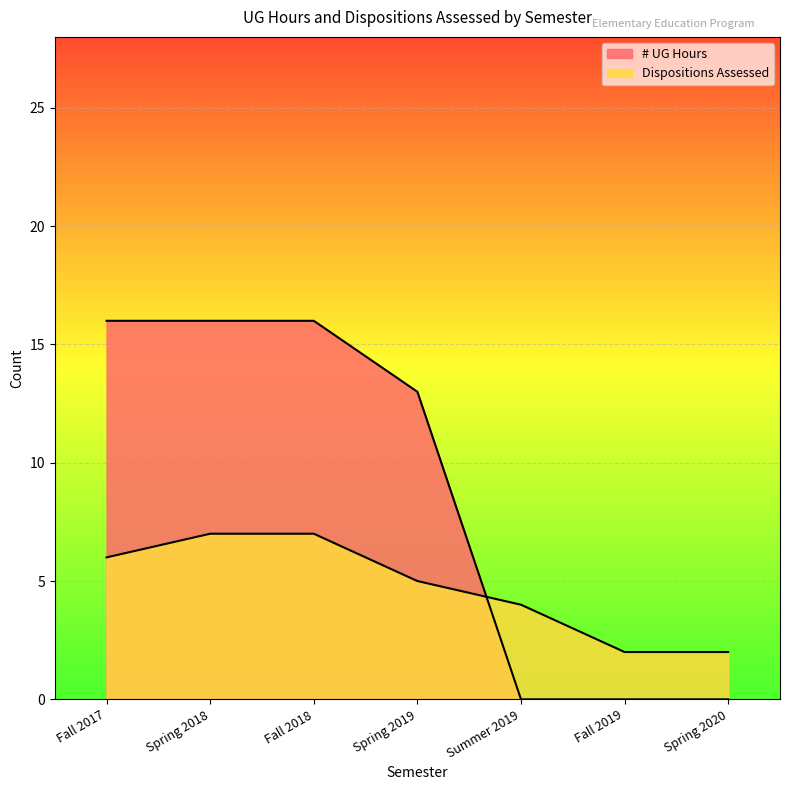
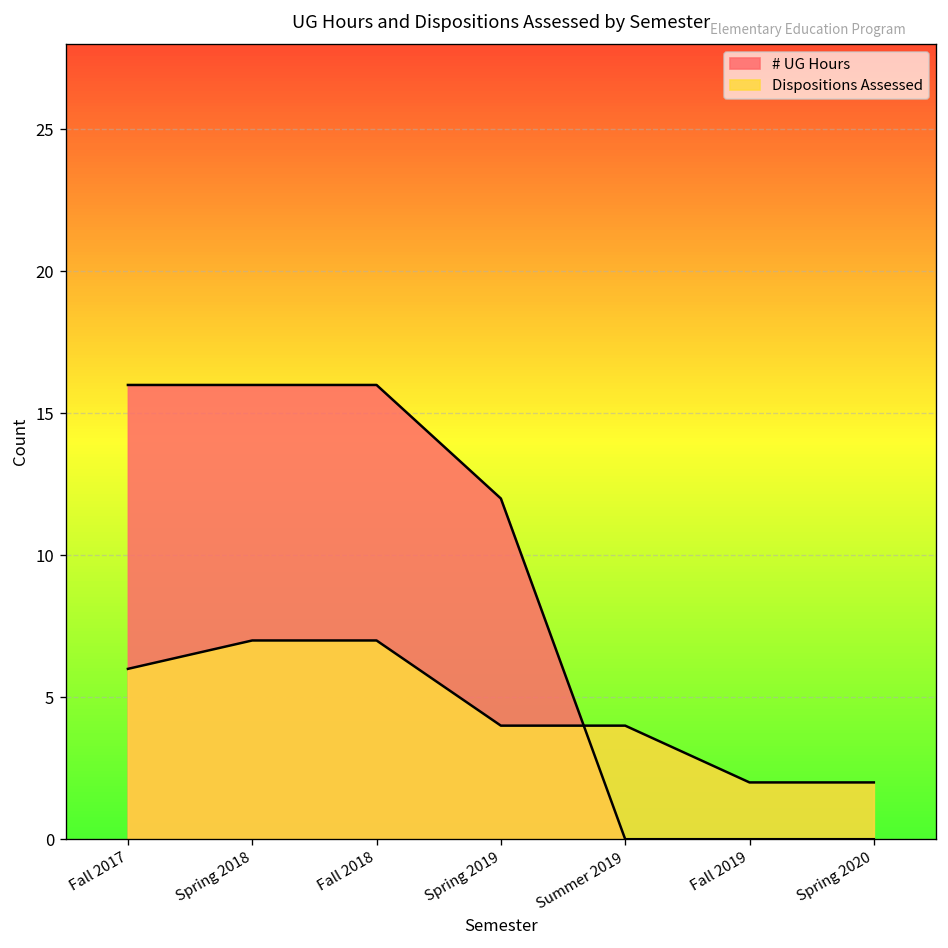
  {
    "# UG Hours": {
      "Fall 2017": 16,
      "Spring 2018": 16,
      "Fall 2018": 16,
-     "Spring 2019": 13,
+     "Spring 2019": 12,
      "Summer 2019": 0,
      "Fall 2019": 0,
      "Spring 2020": 0
    },
    "Dispositions Assessed": {
      "Fall 2017": 6,
      "Spring 2018": 7,
      "Fall 2018": 7,
-     "Spring 2019": 5,
+     "Spring 2019": 4,
      "Summer 2019": 4,
      "Fall 2019": 2,
      "Spring 2020": 2
    }
  }
